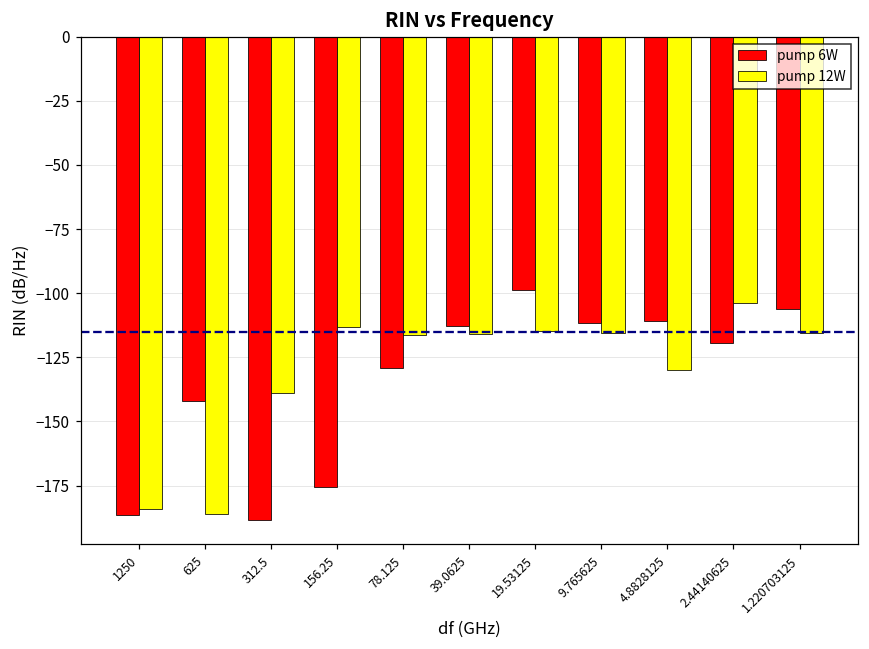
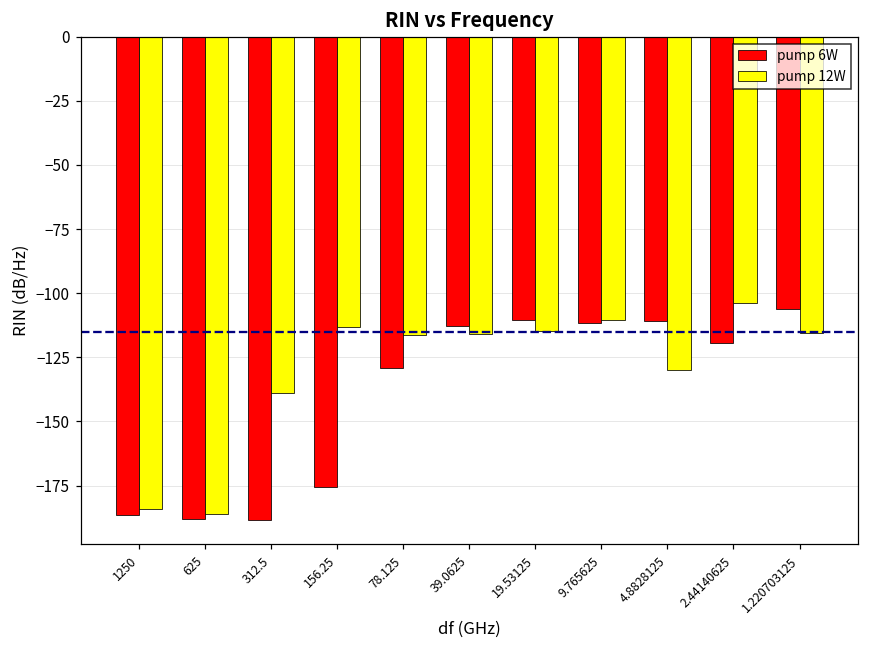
  {
    "pump 6W": {
      "1250": -186,
-     "625": -142,
+     "625": -188,
      "312.5": -188,
      "156.25": -176,
      "78.125": -129,
      "39.0625": -113,
-     "19.53125": -99,
+     "19.53125": -111,
      "9.765625": -111,
      "4.8828125": -111,
      "2.44140625": -120,
      "1.220703125": -106
    },
    "pump 12W": {
      "1250": -184,
      "625": -186,
      "312.5": -139,
      "156.25": -113,
      "78.125": -116,
      "39.0625": -116,
      "19.53125": -115,
-     "9.765625": -115,
+     "9.765625": -110,
      "4.8828125": -130,
      "2.44140625": -104,
      "1.220703125": -115
    }
  }
